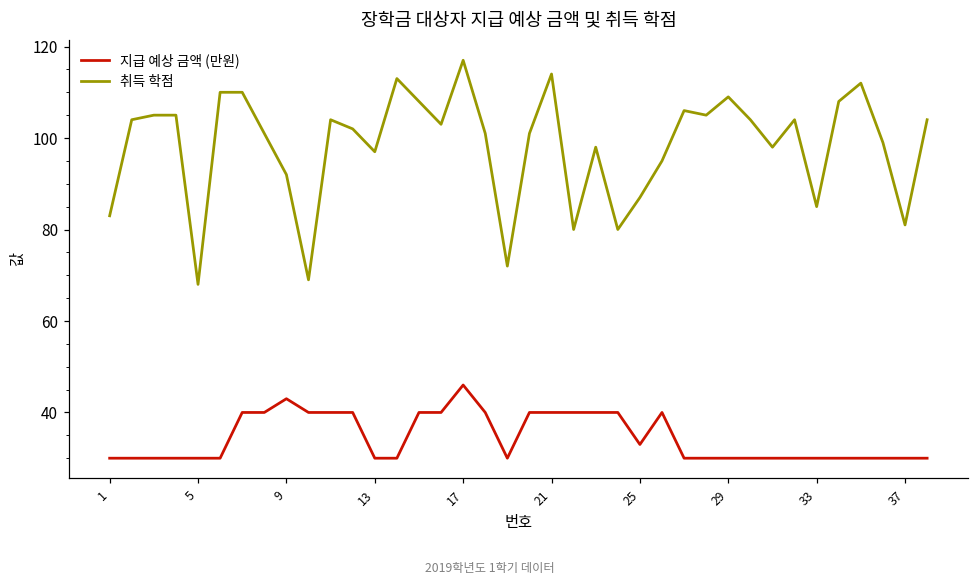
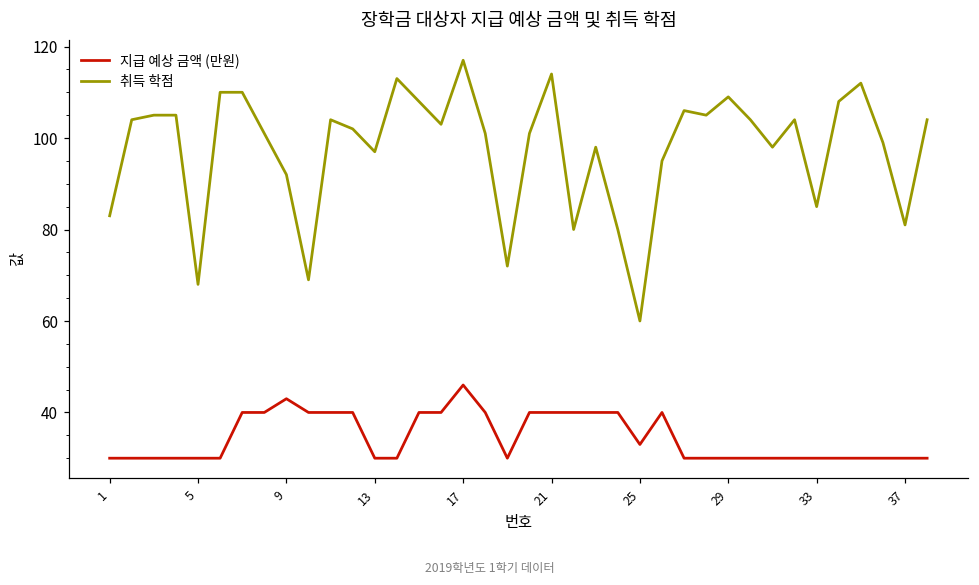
  {
    "지급 예상 금액 (만원)": {
      "1": 30,
      "5": 30,
      "9": 43,
      "13": 30,
      "17": 46,
      "21": 40,
      "25": 33,
      "29": 30,
      "33": 30,
      "37": 30
    },
    "취득 학점": {
      "1": 83,
      "5": 68,
      "9": 92,
      "13": 97,
      "17": 117,
      "21": 114,
-     "25": 87,
+     "25": 60,
      "29": 109,
      "33": 85,
      "37": 81
    }
  }
